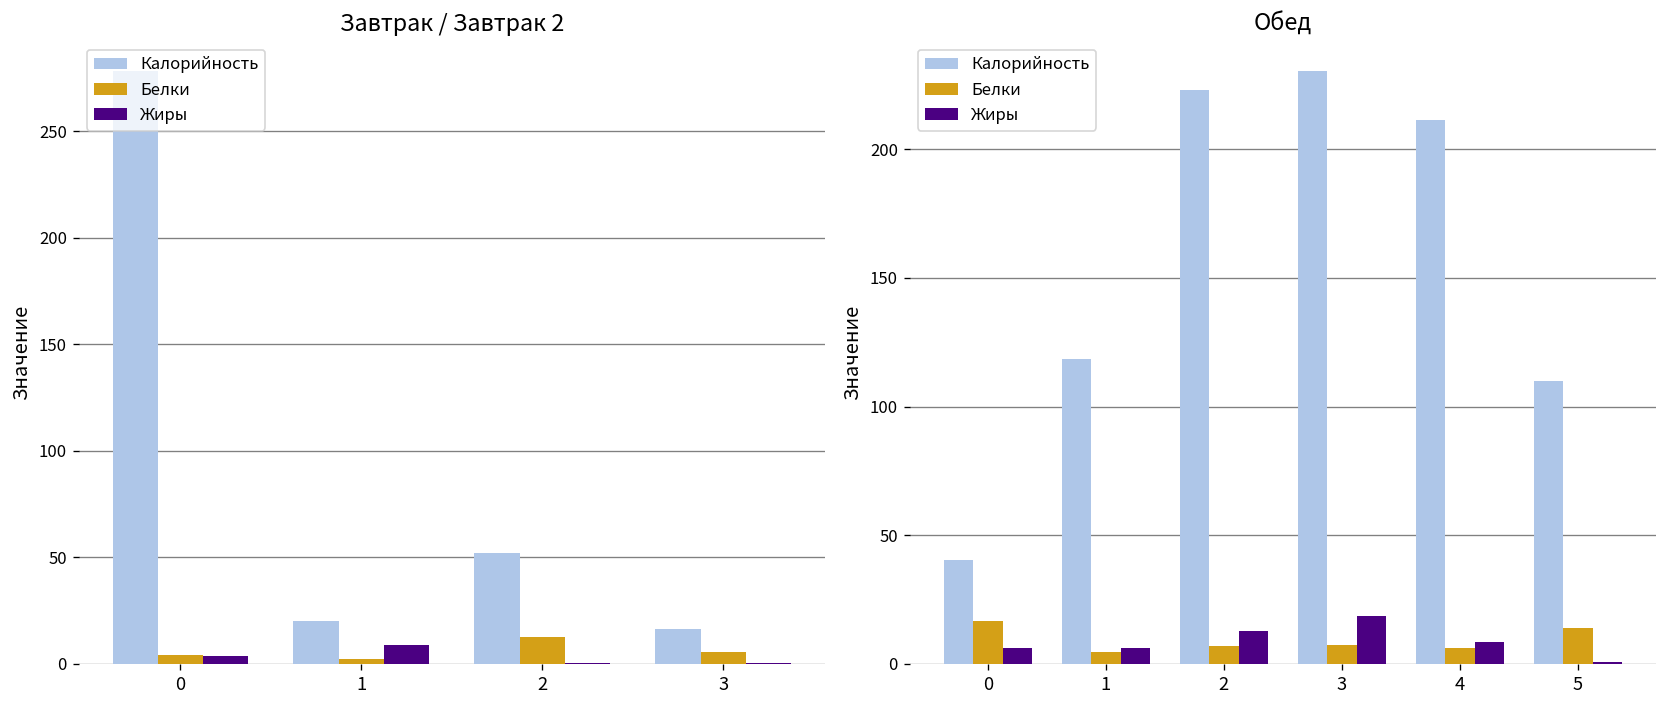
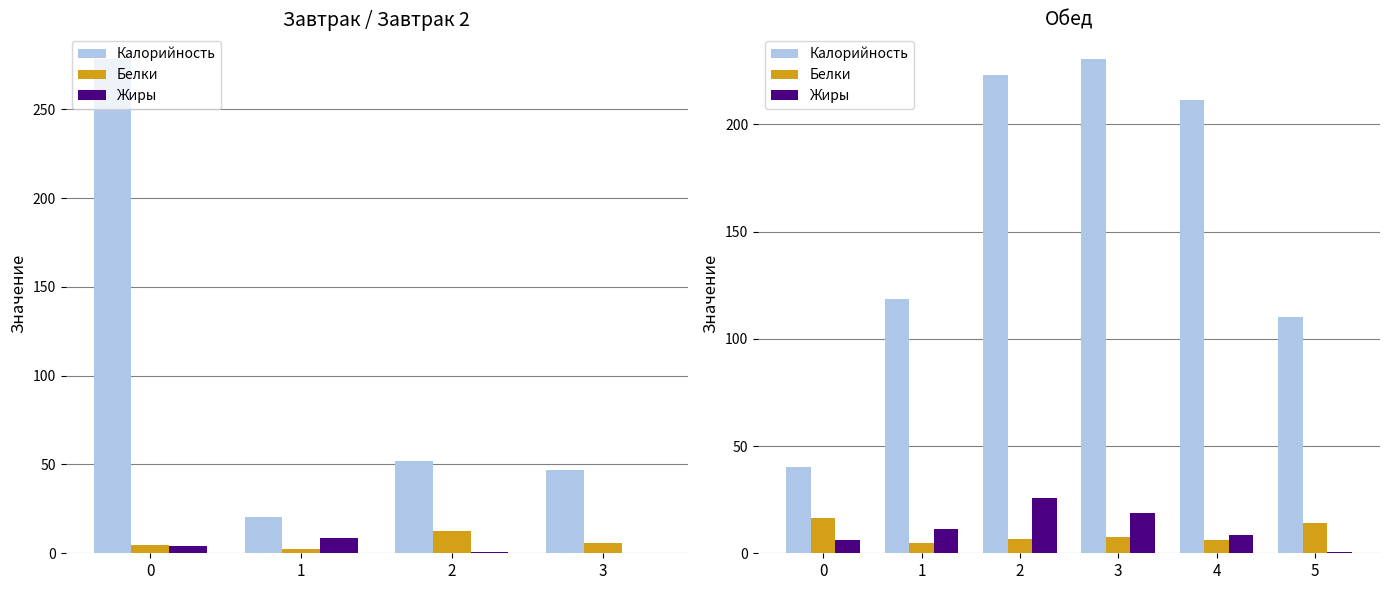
  {
    "Завтрак / Завтрак 2": {
      "Калорийность": {
        "1": 20,
        "2": 52,
-       "3": 16
+       "3": 47
      },
      "Белки": {
        "0": 4,
        "1": 2,
        "2": 13,
        "3": 6
      },
      "Жиры": {
        "0": 4,
        "1": 9
      }
    },
    "Обед": {
      "Калорийность": {
        "0": 40,
        "1": 119,
        "2": 223,
        "3": 230,
        "4": 211,
        "5": 110
      },
      "Белки": {
        "0": 16,
        "1": 5,
        "2": 7,
        "3": 7,
        "4": 6,
        "5": 14
      },
      "Жиры": {
        "0": 6,
-       "1": 6,
-       "2": 13,
+       "1": 11,
+       "2": 26,
        "3": 19,
        "4": 8
      }
    }
  }
